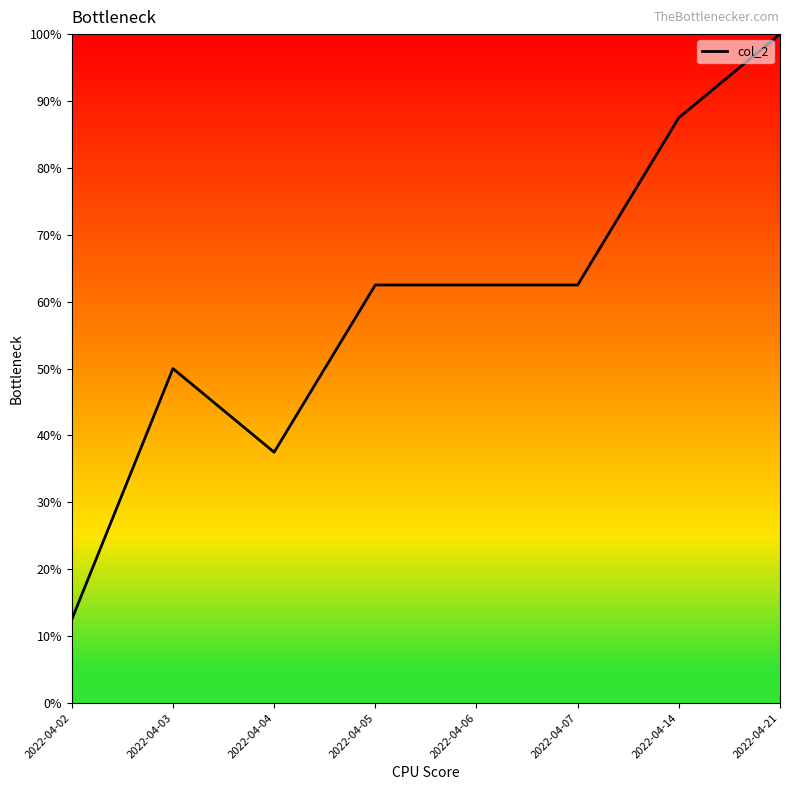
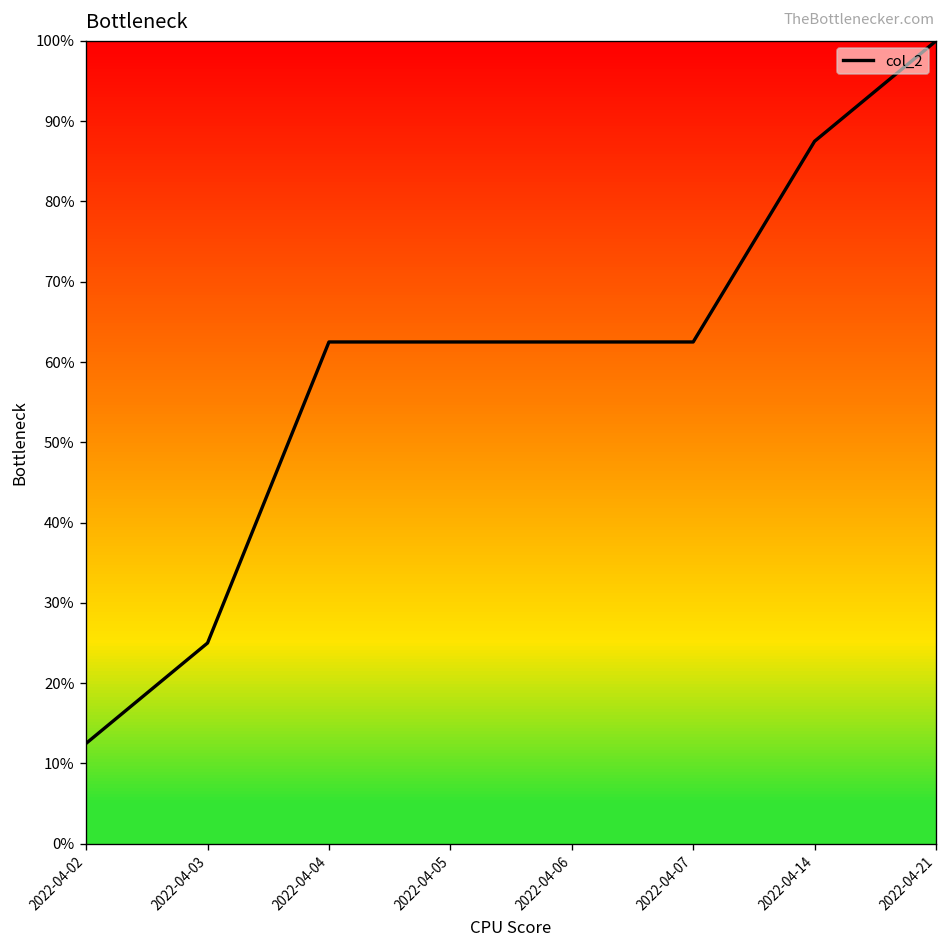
  {
    "2022-04-02": "13%",
-   "2022-04-03": "50%",
-   "2022-04-04": "38%",
+   "2022-04-03": "25%",
+   "2022-04-04": "63%",
    "2022-04-05": "63%",
    "2022-04-06": "63%",
    "2022-04-07": "63%",
    "2022-04-14": "88%",
    "2022-04-21": "100%"
  }
